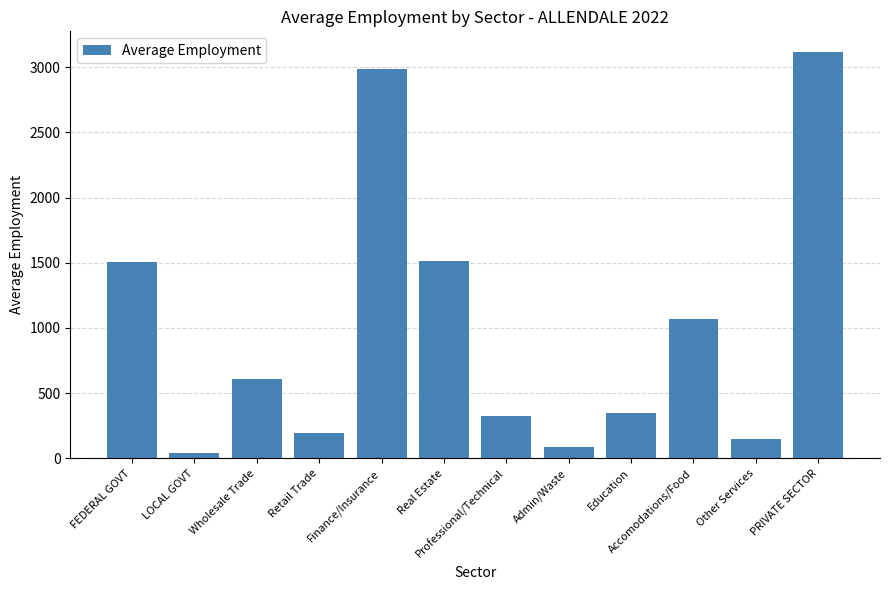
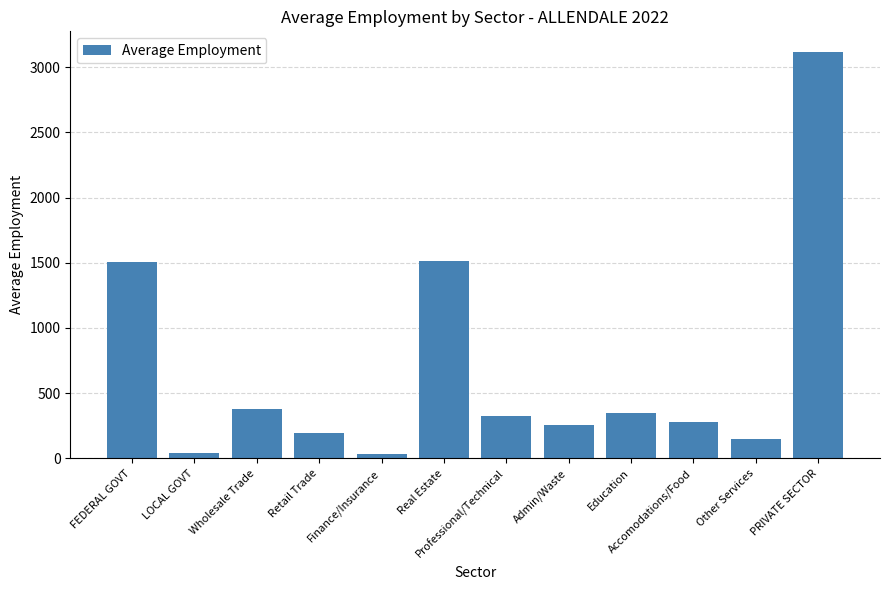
  {
    "FEDERAL GOVT": 1510,
    "LOCAL GOVT": 40,
-   "Wholesale Trade": 610,
+   "Wholesale Trade": 380,
    "Retail Trade": 190,
-   "Finance/Insurance": 2990,
+   "Finance/Insurance": 30,
    "Real Estate": 1510,
    "Professional/Technical": 320,
-   "Admin/Waste": 90,
+   "Admin/Waste": 260,
    "Education": 350,
-   "Accomodations/Food": 1070,
+   "Accomodations/Food": 280,
    "Other Services": 150,
    "PRIVATE SECTOR": 3120
  }
